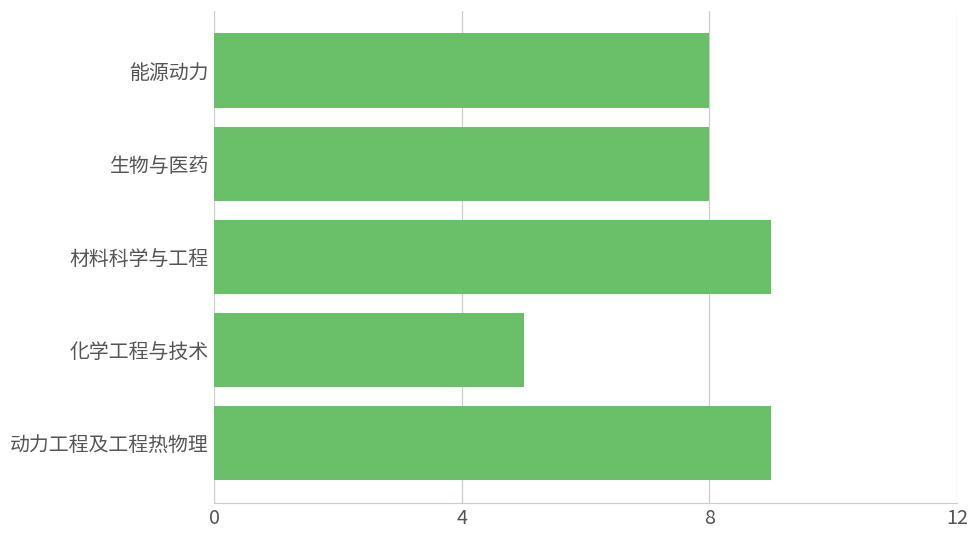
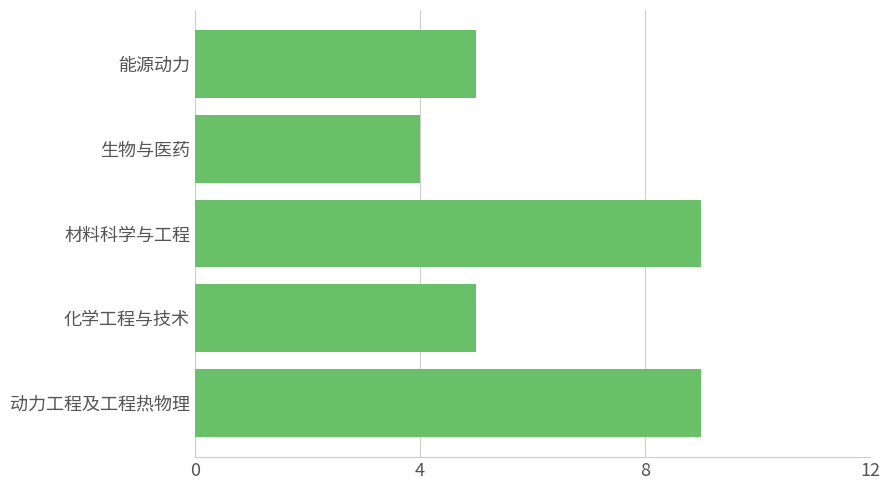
  {
-   "能源动力": 8,
-   "生物与医药": 8,
+   "能源动力": 5,
+   "生物与医药": 4,
    "材料科学与工程": 9,
    "化学工程与技术": 5,
    "动力工程及工程热物理": 9
  }
